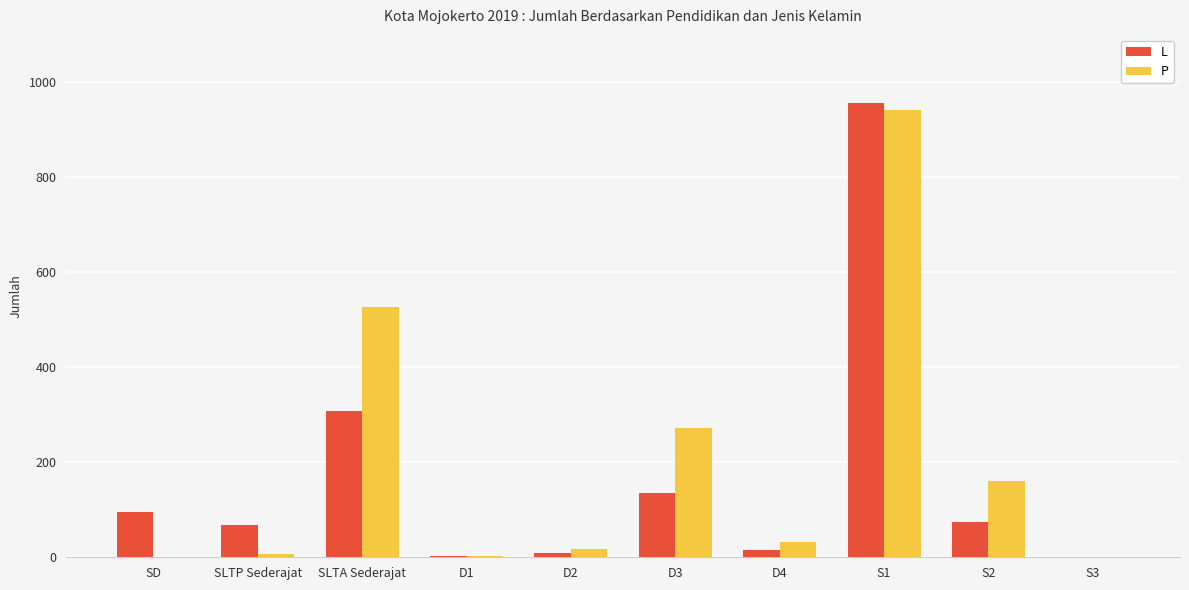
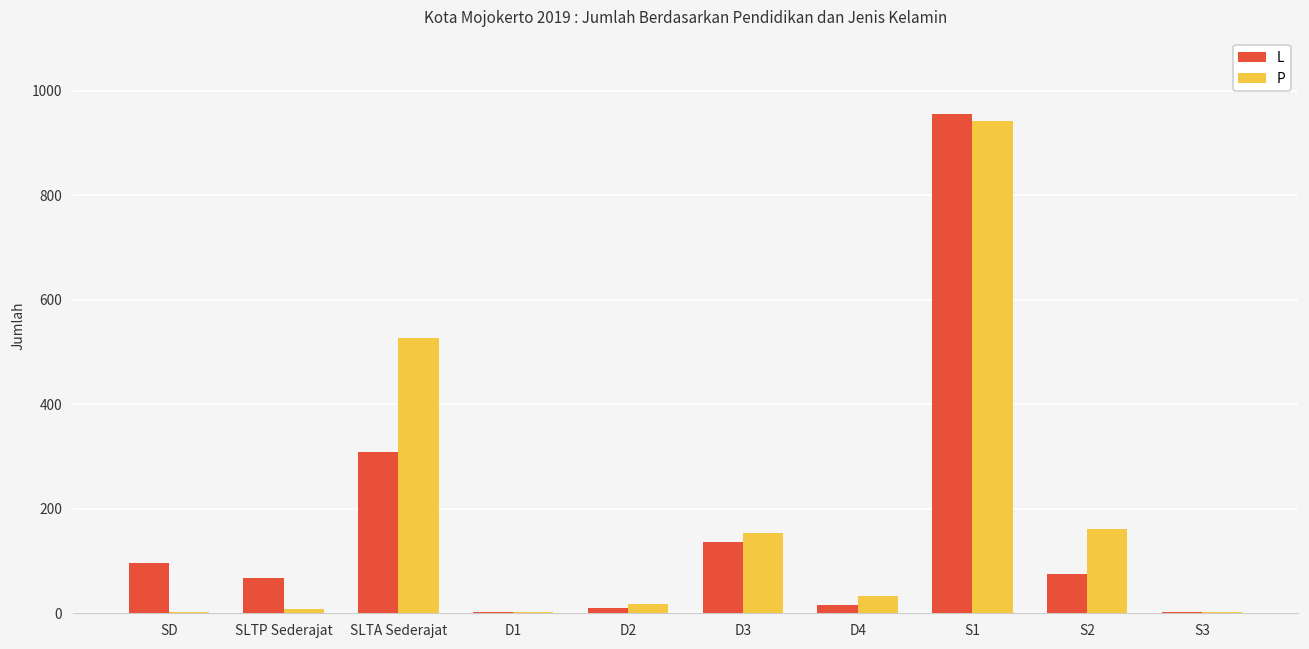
  {
    "L": {
      "SD": 100,
      "SLTP Sederajat": 70,
      "SLTA Sederajat": 310,
      "D2": 10,
      "D3": 140,
      "D4": 20,
      "S1": 960,
      "S2": 80
    },
    "P": {
      "SLTP Sederajat": 10,
      "SLTA Sederajat": 530,
      "D2": 20,
-     "D3": 270,
+     "D3": 150,
      "D4": 30,
      "S1": 940,
      "S2": 160
    }
  }
